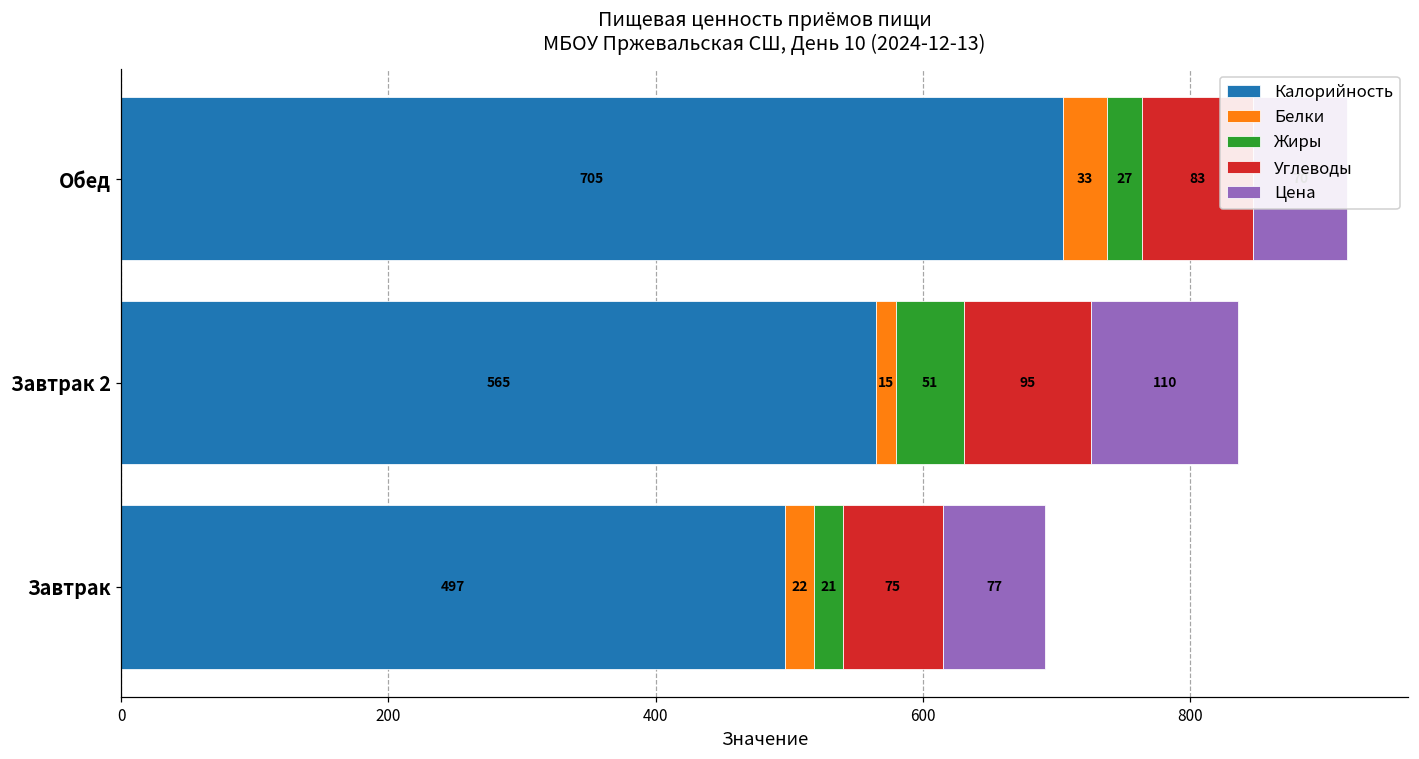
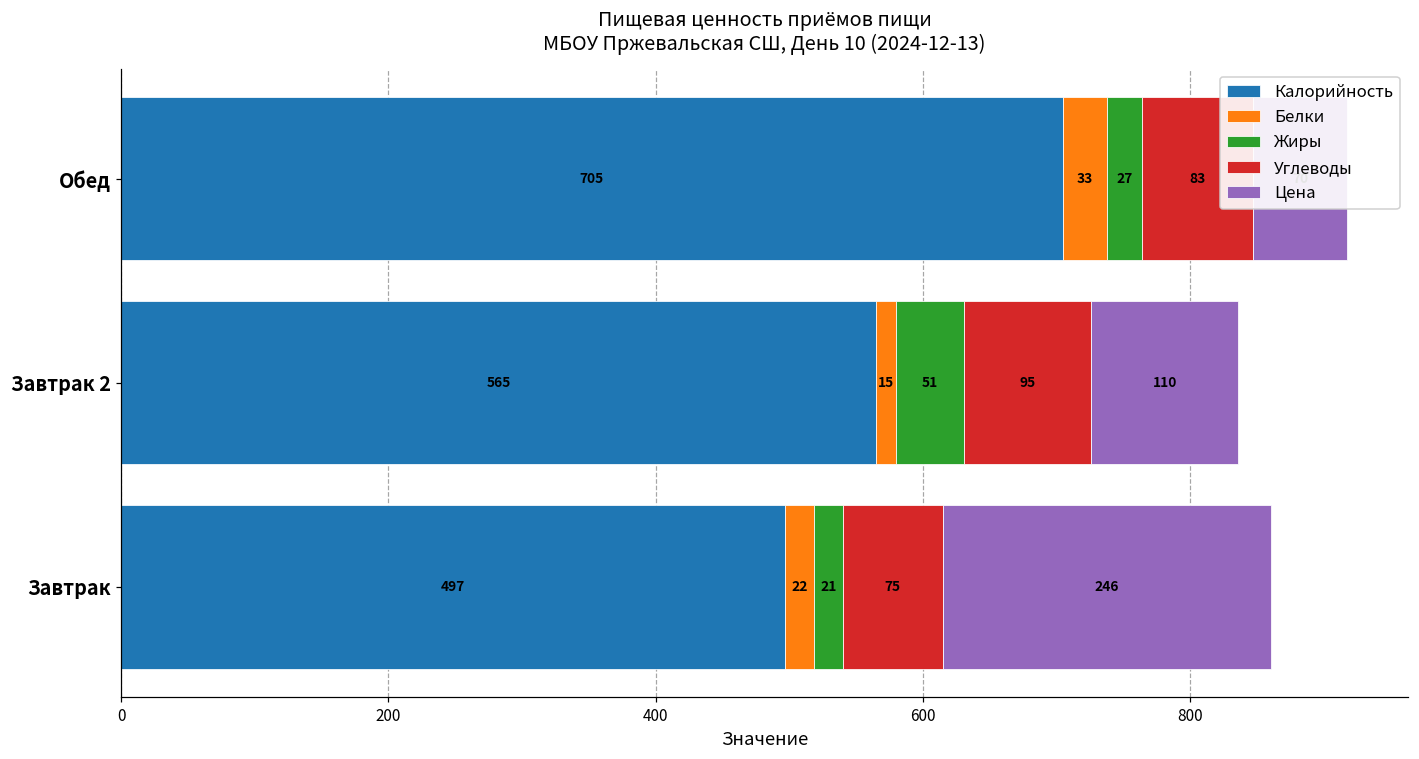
  {
    "Калорийность": {
      "Обед": 705,
      "Завтрак 2": 565,
      "Завтрак": 497
    },
    "Белки": {
      "Обед": 33,
      "Завтрак 2": 15,
      "Завтрак": 22
    },
    "Жиры": {
      "Обед": 27,
      "Завтрак 2": 51,
      "Завтрак": 21
    },
    "Углеводы": {
      "Завтрак 2": 95,
      "Завтрак": 75
    },
    "Цена": {
      "Завтрак 2": 110,
-     "Завтрак": 77
+     "Завтрак": 246
    }
  }
